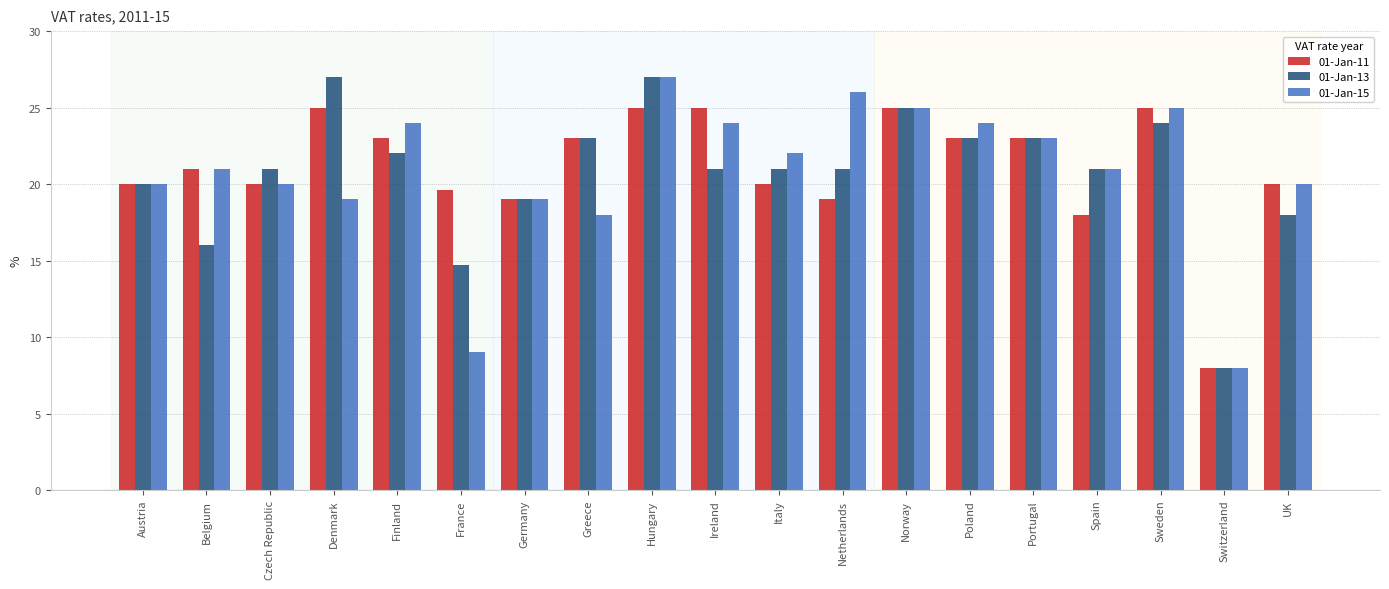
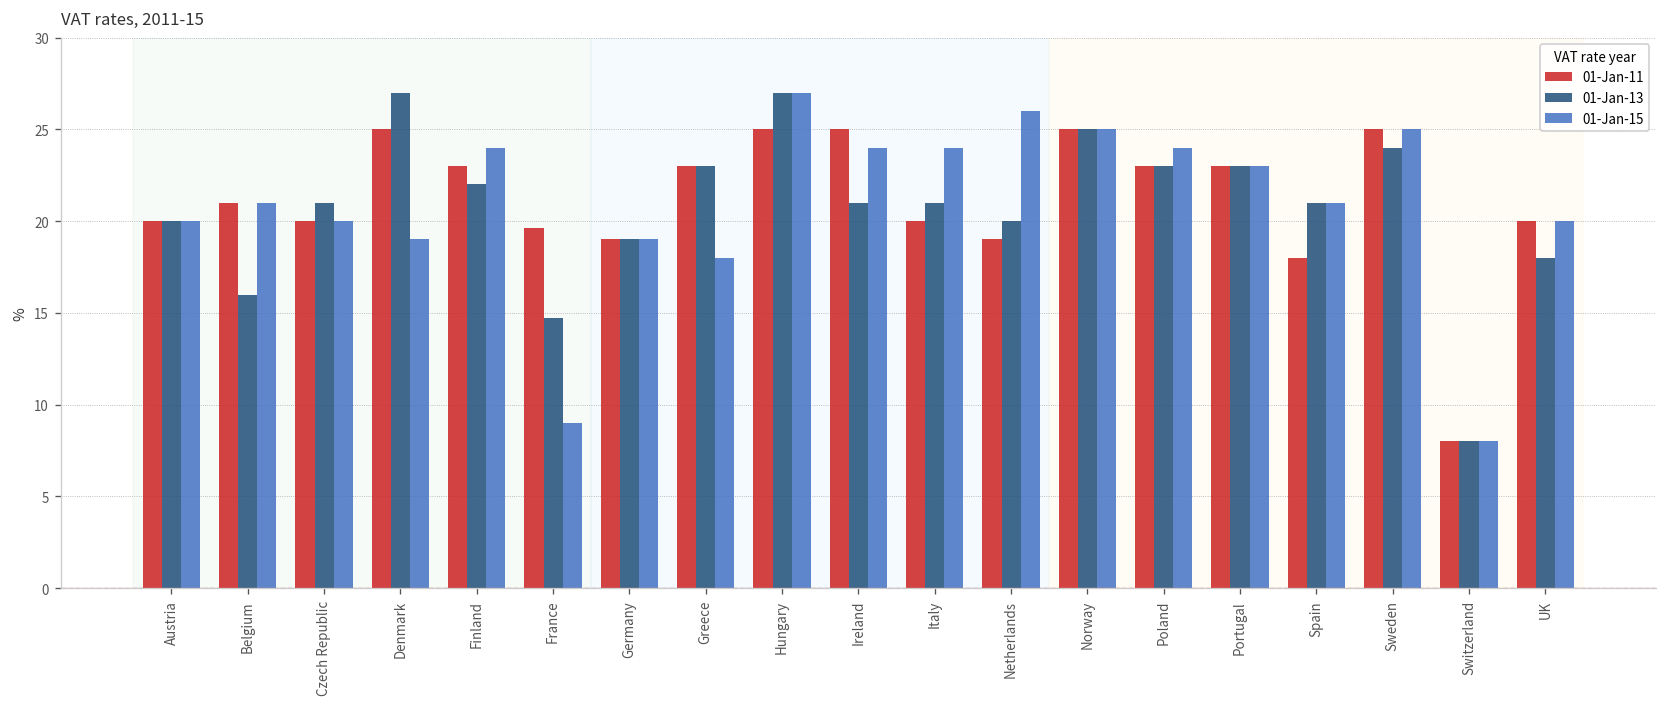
  {
    "01-Jan-11": {
      "Austria": 20,
      "Belgium": 21,
      "Czech Republic": 20,
      "Denmark": 25,
      "Finland": 23,
      "France": 19.6,
      "Germany": 19,
      "Greece": 23,
      "Hungary": 25,
      "Ireland": 25,
      "Italy": 20,
      "Netherlands": 19,
      "Norway": 25,
      "Poland": 23,
      "Portugal": 23,
      "Spain": 18,
      "Sweden": 25,
      "Switzerland": 8,
      "UK": 20
    },
    "01-Jan-13": {
      "Austria": 20,
      "Belgium": 16,
      "Czech Republic": 21,
      "Denmark": 27,
      "Finland": 22,
      "France": 14.7,
      "Germany": 19,
      "Greece": 23,
      "Hungary": 27,
      "Ireland": 21,
      "Italy": 21,
-     "Netherlands": 21,
+     "Netherlands": 20,
      "Norway": 25,
      "Poland": 23,
      "Portugal": 23,
      "Spain": 21,
      "Sweden": 24,
      "Switzerland": 8,
      "UK": 18
    },
    "01-Jan-15": {
      "Austria": 20,
      "Belgium": 21,
      "Czech Republic": 20,
      "Denmark": 19,
      "Finland": 24,
      "France": 9,
      "Germany": 19,
      "Greece": 18,
      "Hungary": 27,
      "Ireland": 24,
-     "Italy": 22,
+     "Italy": 24,
      "Netherlands": 26,
      "Norway": 25,
      "Poland": 24,
      "Portugal": 23,
      "Spain": 21,
      "Sweden": 25,
      "Switzerland": 8,
      "UK": 20
    }
  }
